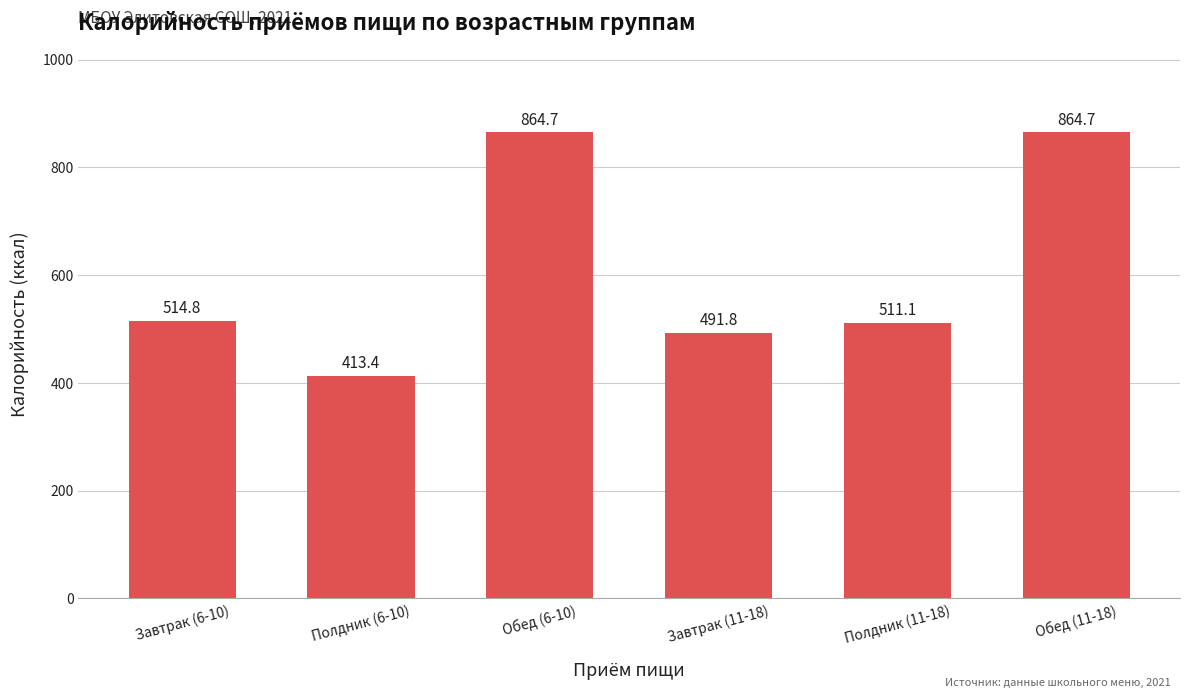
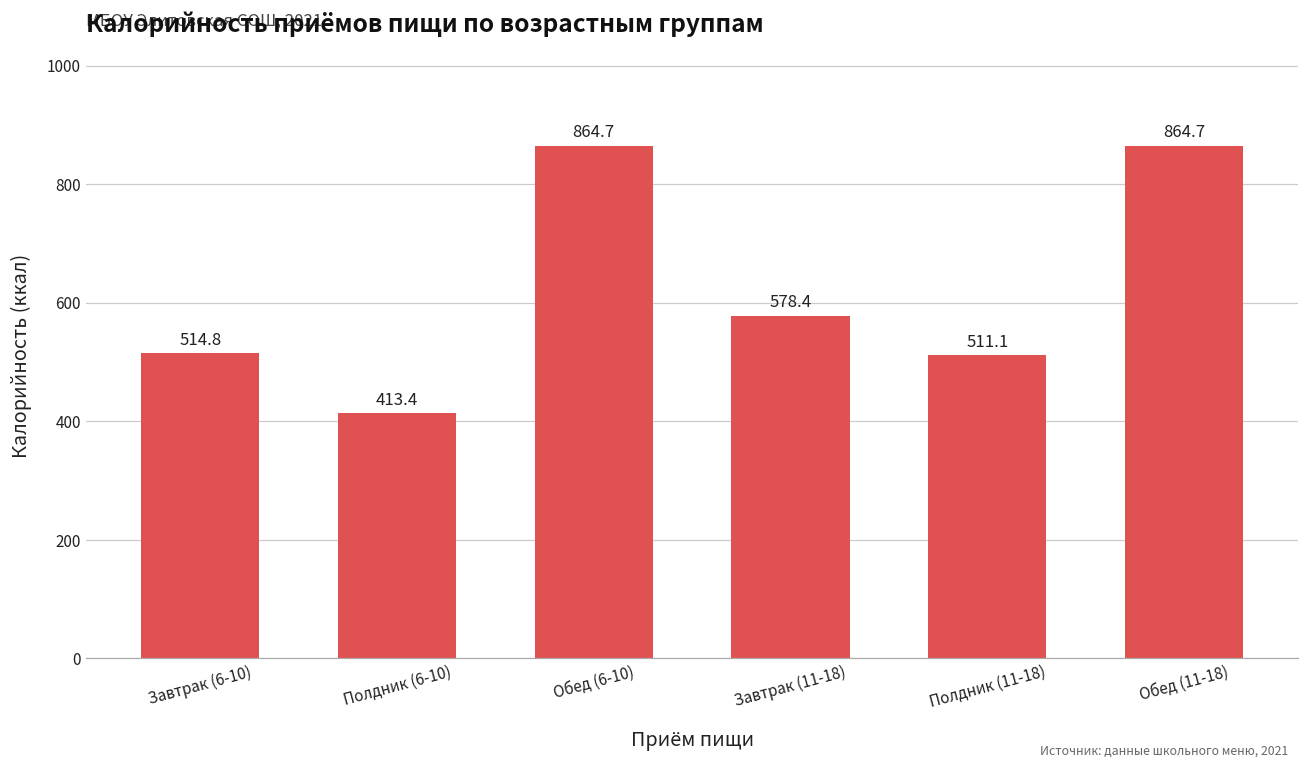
  {
    "Завтрак (6-10)": 514.8,
    "Полдник (6-10)": 413.4,
    "Обед (6-10)": 864.7,
-   "Завтрак (11-18)": 491.8,
+   "Завтрак (11-18)": 578.4,
    "Полдник (11-18)": 511.1,
    "Обед (11-18)": 864.7
  }
